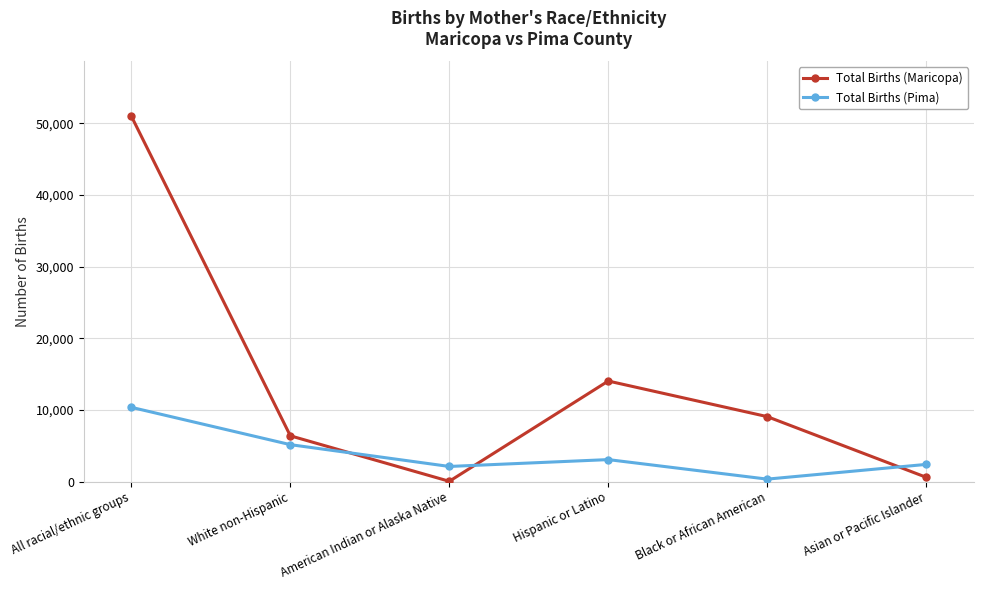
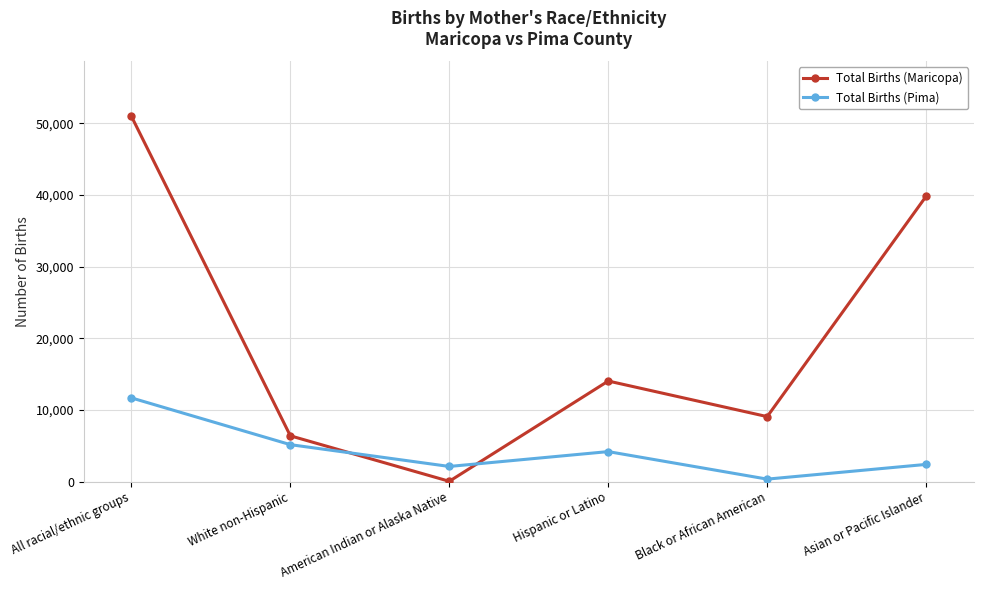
  {
    "Total Births (Maricopa)": {
      "All racial/ethnic groups": "51,000",
      "White non-Hispanic": "6,000",
      "American Indian or Alaska Native": "0",
      "Hispanic or Latino": "14,000",
      "Black or African American": "9,000",
-     "Asian or Pacific Islander": "1,000"
+     "Asian or Pacific Islander": "40,000"
    },
    "Total Births (Pima)": {
-     "All racial/ethnic groups": "10,000",
+     "All racial/ethnic groups": "12,000",
      "White non-Hispanic": "5,000",
      "American Indian or Alaska Native": "2,000",
-     "Hispanic or Latino": "3,000",
+     "Hispanic or Latino": "4,000",
      "Black or African American": "0",
      "Asian or Pacific Islander": "2,000"
    }
  }
